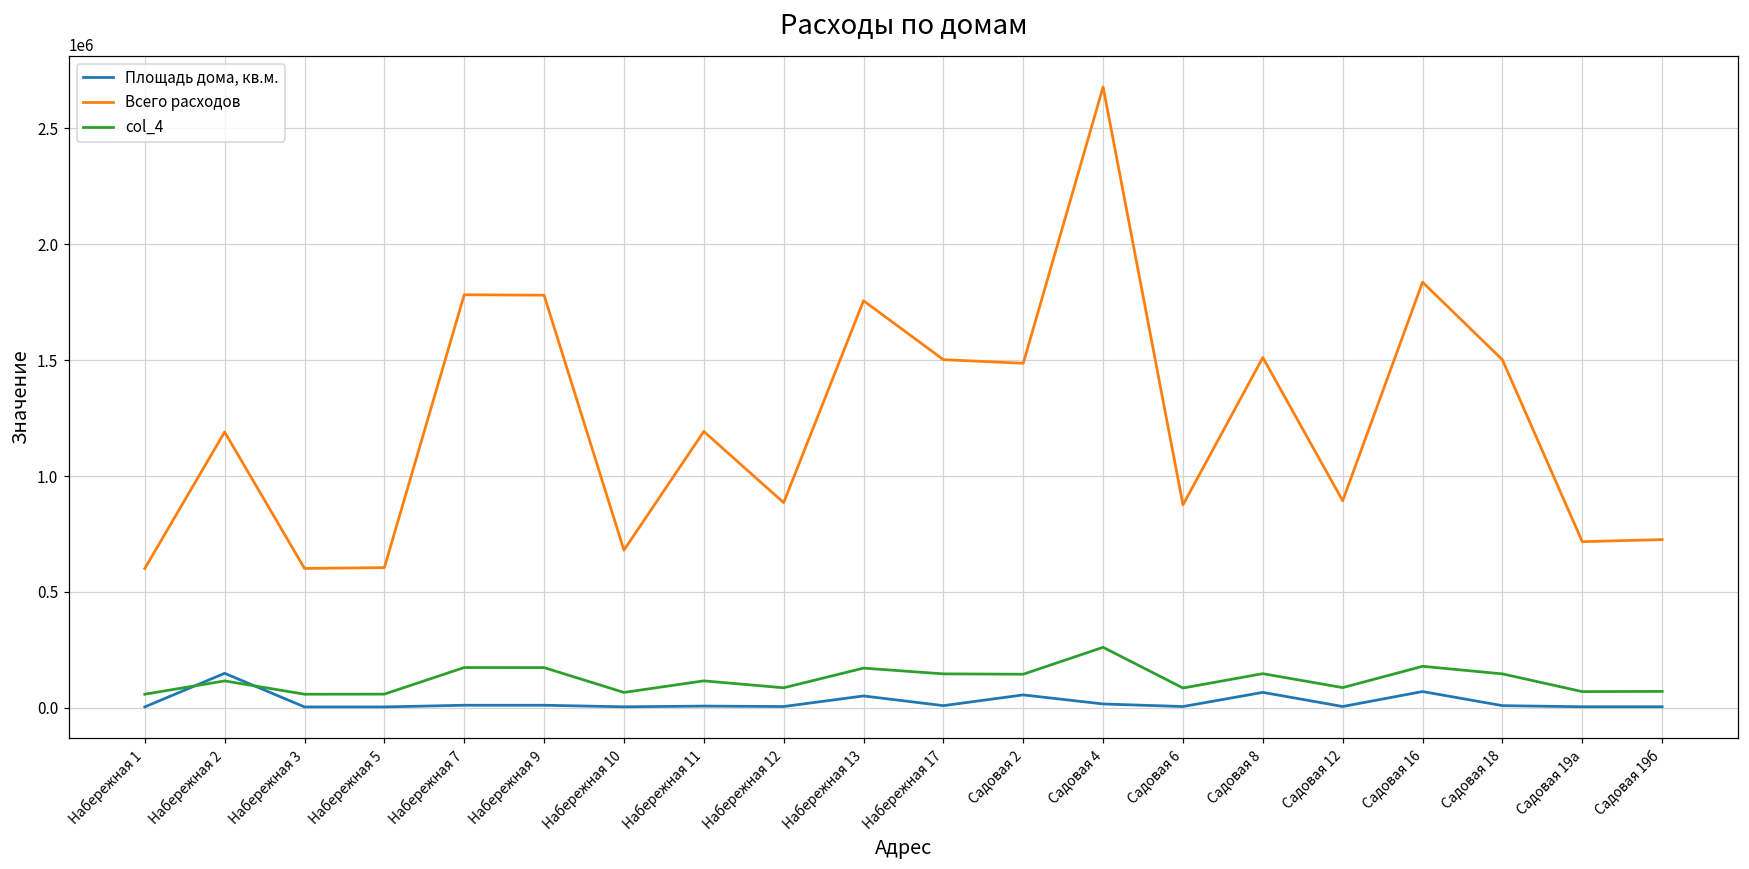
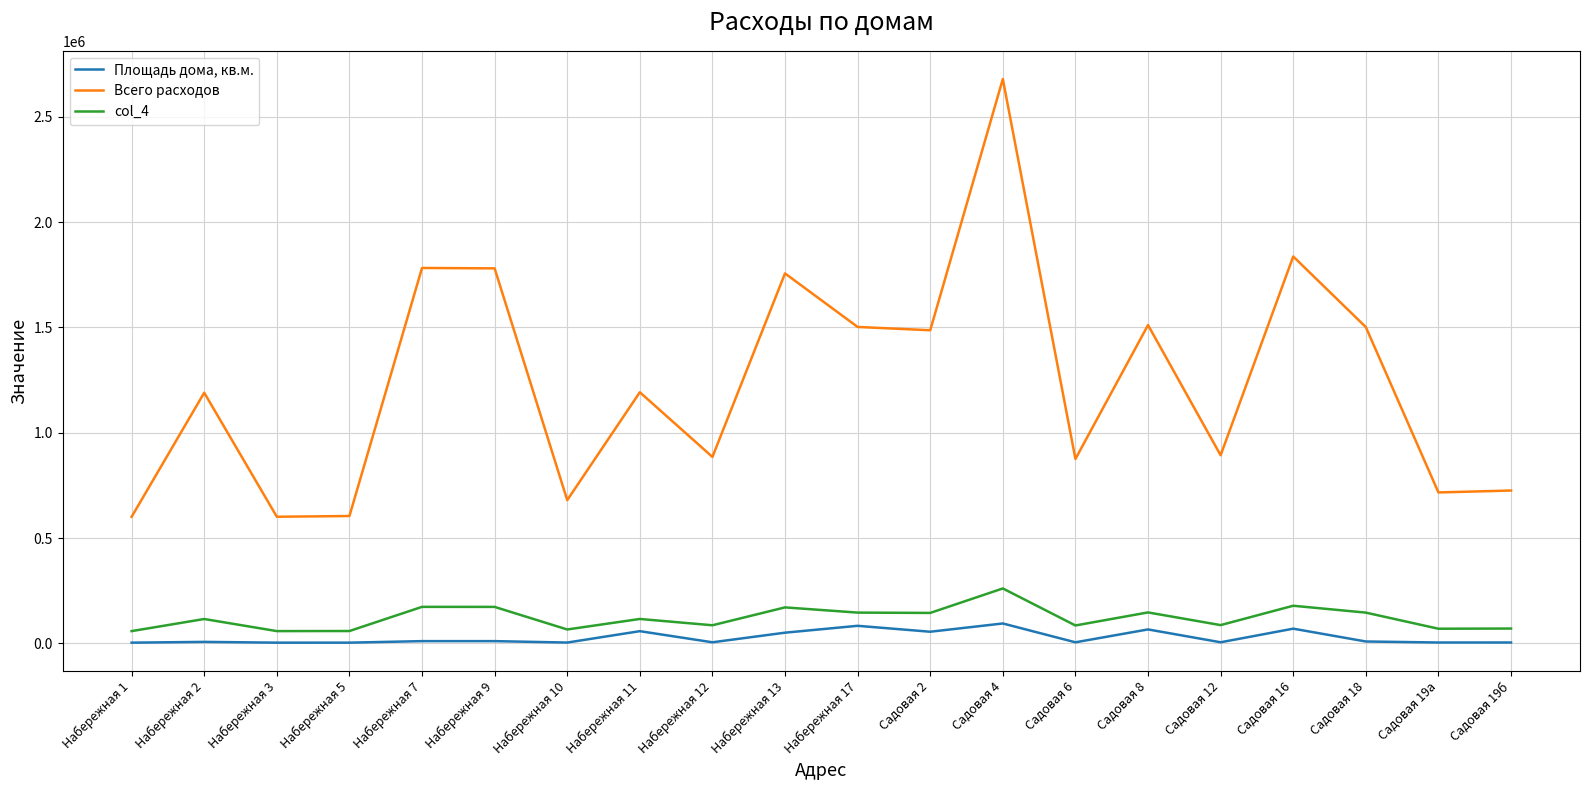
  {
    "Площадь дома, кв.м.": {
      "Набережная 1": 0,
-     "Набережная 2": 150000,
+     "Набережная 2": 10000,
      "Набережная 3": 0,
      "Набережная 5": 0,
      "Набережная 7": 10000,
      "Набережная 9": 10000,
      "Набережная 10": 0,
-     "Набережная 11": 10000,
+     "Набережная 11": 60000,
      "Набережная 12": 10000,
      "Набережная 13": 50000,
-     "Набережная 17": 10000,
+     "Набережная 17": 80000,
      "Садовая 2": 60000,
-     "Садовая 4": 20000,
+     "Садовая 4": 90000,
      "Садовая 6": 10000,
      "Садовая 8": 70000,
      "Садовая 12": 10000,
      "Садовая 16": 70000,
      "Садовая 18": 10000,
      "Садовая 19а": 0,
      "Садовая 19б": 0
    },
    "Всего расходов": {
      "Набережная 1": 600000,
      "Набережная 2": 1190000,
      "Набережная 3": 600000,
      "Набережная 5": 600000,
      "Набережная 7": 1780000,
      "Набережная 9": 1780000,
      "Набережная 10": 680000,
      "Набережная 11": 1190000,
      "Набережная 12": 890000,
      "Набережная 13": 1760000,
      "Набережная 17": 1500000,
      "Садовая 2": 1490000,
      "Садовая 4": 2680000,
      "Садовая 6": 880000,
      "Садовая 8": 1510000,
      "Садовая 12": 890000,
      "Садовая 16": 1840000,
      "Садовая 18": 1500000,
      "Садовая 19а": 720000,
      "Садовая 19б": 730000
    },
    "col_4": {
      "Набережная 1": 60000,
      "Набережная 2": 120000,
      "Набережная 3": 60000,
      "Набережная 5": 60000,
      "Набережная 7": 170000,
      "Набережная 9": 170000,
      "Набережная 10": 70000,
      "Набережная 11": 120000,
      "Набережная 12": 90000,
      "Набережная 13": 170000,
      "Набережная 17": 150000,
      "Садовая 2": 140000,
      "Садовая 4": 260000,
      "Садовая 6": 90000,
      "Садовая 8": 150000,
      "Садовая 12": 90000,
      "Садовая 16": 180000,
      "Садовая 18": 150000,
      "Садовая 19а": 70000,
      "Садовая 19б": 70000
    }
  }
